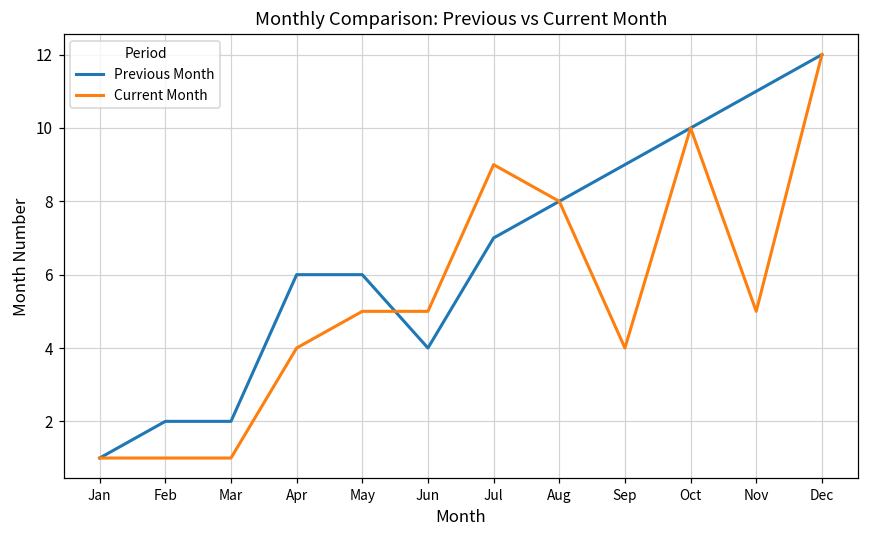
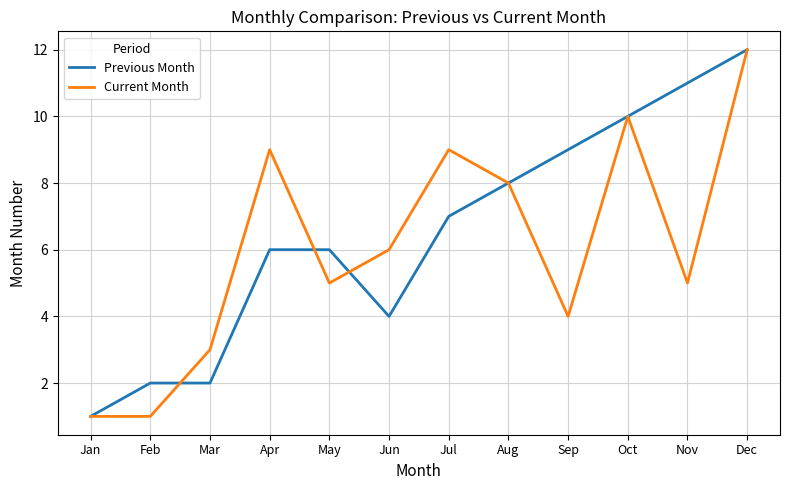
  {
    "Previous Month": {
      "Feb": 2,
      "Mar": 2,
      "Apr": 6,
      "May": 6,
      "Jun": 4,
      "Jul": 7,
      "Sep": 9,
      "Nov": 11
    },
    "Current Month": {
      "Feb": 1,
-     "Mar": 1,
-     "Apr": 4,
+     "Mar": 3,
+     "Apr": 9,
      "May": 5,
-     "Jun": 5,
+     "Jun": 6,
      "Jul": 9,
      "Sep": 4,
      "Nov": 5
    }
  }
